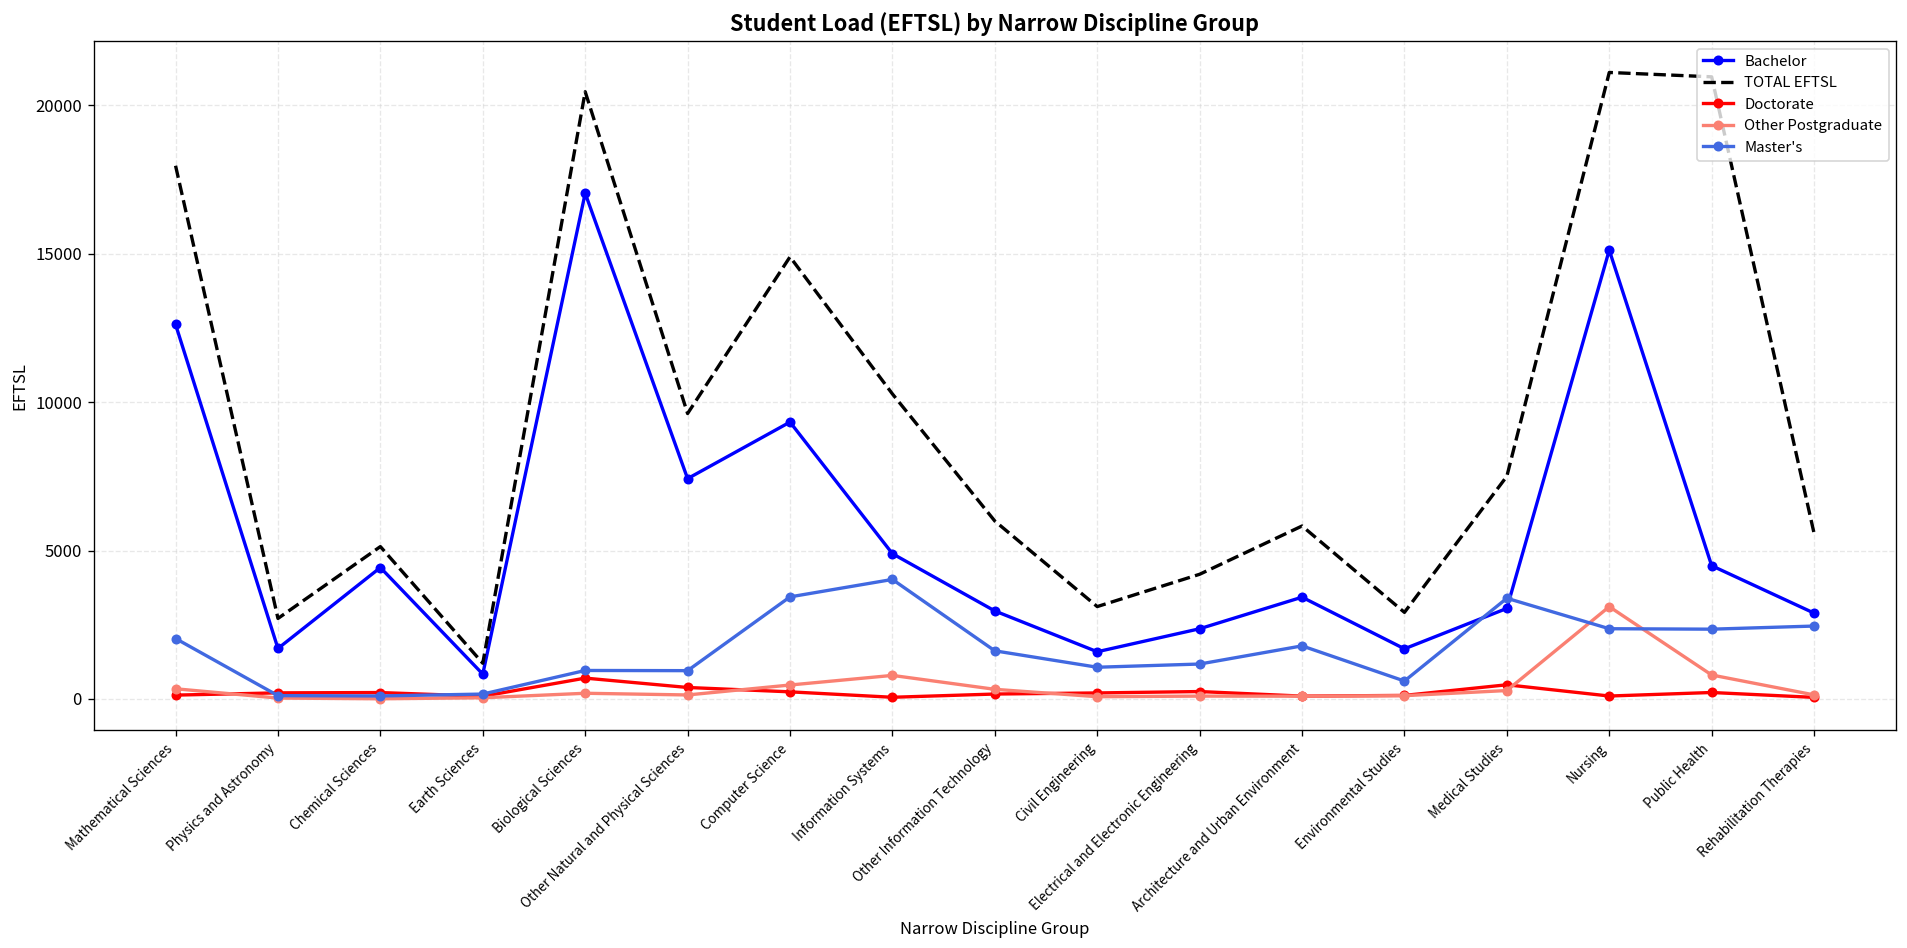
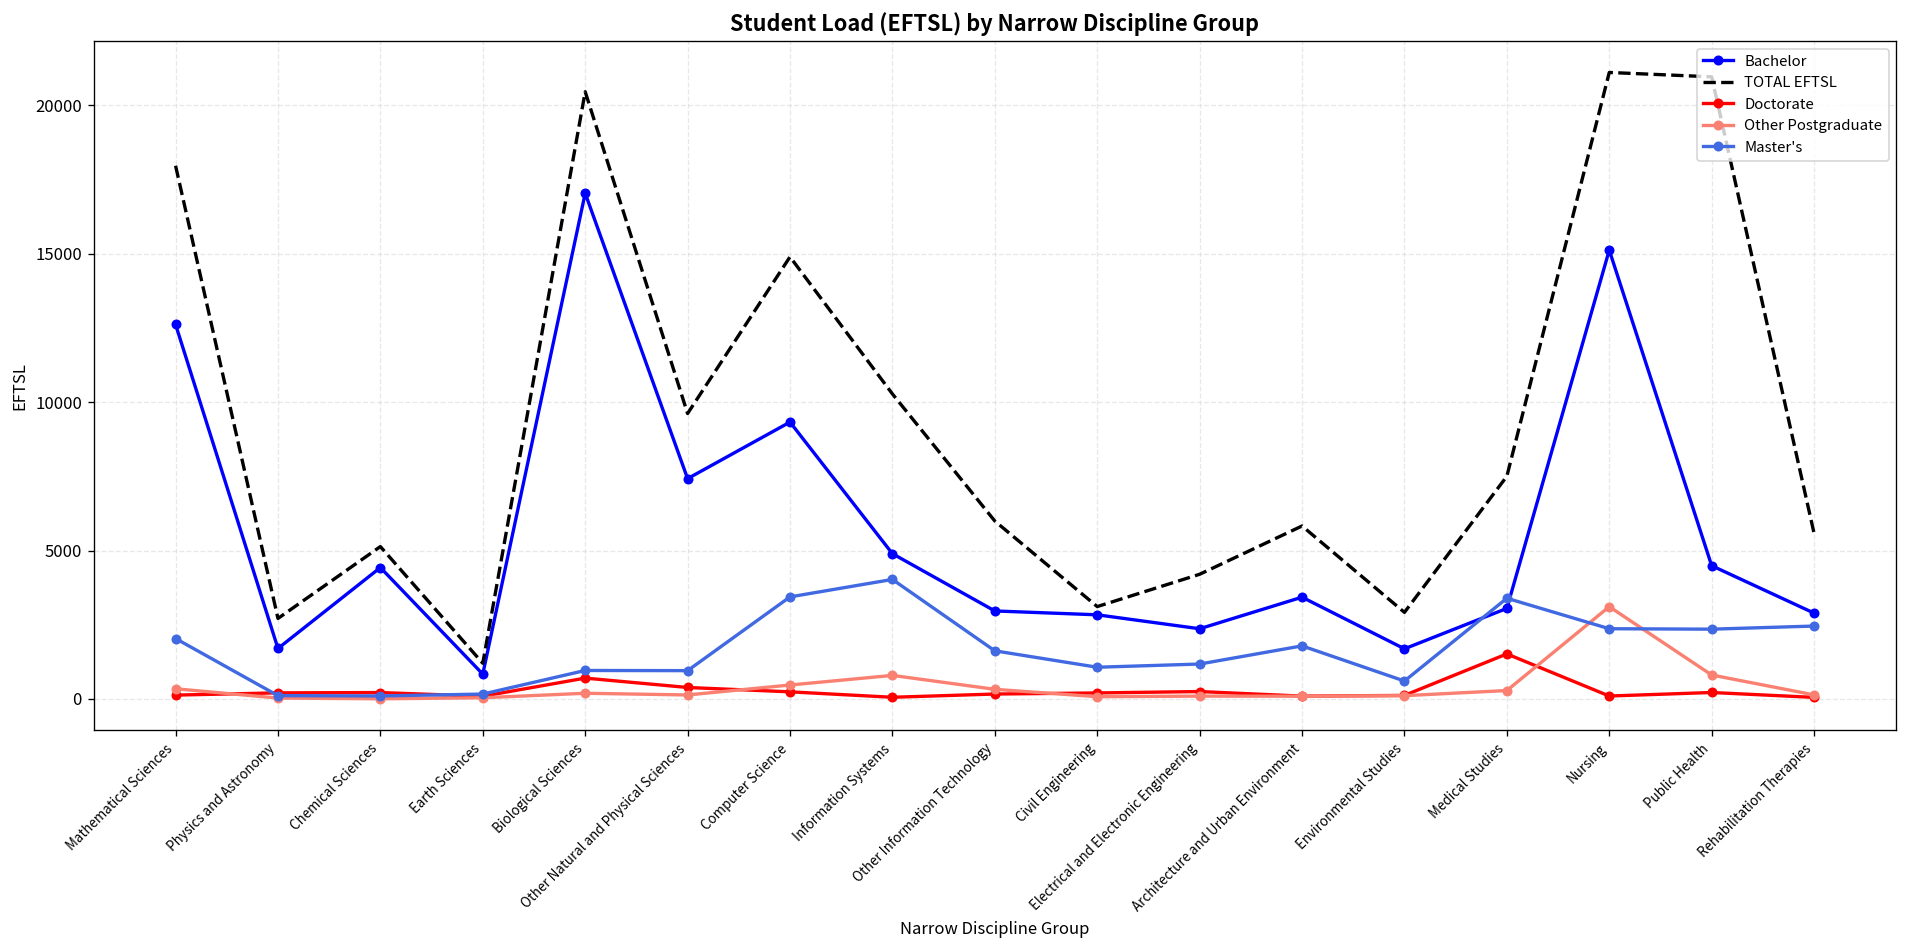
  {
    "Bachelor": {
      "Mathematical Sciences": 12600,
      "Physics and Astronomy": 1700,
      "Chemical Sciences": 4400,
      "Earth Sciences": 800,
      "Biological Sciences": 17000,
      "Other Natural and Physical Sciences": 7400,
      "Computer Science": 9300,
      "Information Systems": 4900,
      "Other Information Technology": 3000,
-     "Civil Engineering": 1600,
+     "Civil Engineering": 2800,
      "Electrical and Electronic Engineering": 2400,
      "Architecture and Urban Environment": 3400,
      "Environmental Studies": 1700,
      "Medical Studies": 3000,
      "Nursing": 15100,
      "Public Health": 4500,
      "Rehabilitation Therapies": 2900
    },
    "TOTAL EFTSL": {
      "Mathematical Sciences": 18000,
      "Physics and Astronomy": 2700,
      "Chemical Sciences": 5100,
      "Earth Sciences": 1200,
      "Biological Sciences": 20500,
      "Other Natural and Physical Sciences": 9600,
      "Computer Science": 14900,
      "Information Systems": 10300,
      "Other Information Technology": 6000,
      "Civil Engineering": 3100,
      "Electrical and Electronic Engineering": 4200,
      "Architecture and Urban Environment": 5800,
      "Environmental Studies": 2900,
      "Medical Studies": 7500,
      "Nursing": 21100,
      "Rehabilitation Therapies": 5600
    },
    "Doctorate": {
      "Mathematical Sciences": 100,
      "Chemical Sciences": 200,
      "Biological Sciences": 700,
      "Other Natural and Physical Sciences": 400,
      "Computer Science": 200,
      "Information Systems": 100,
      "Other Information Technology": 200,
      "Civil Engineering": 200,
      "Electrical and Electronic Engineering": 200,
-     "Medical Studies": 500,
+     "Medical Studies": 1500,
      "Nursing": 100,
      "Public Health": 200
    },
    "Other Postgraduate": {
      "Mathematical Sciences": 300,
      "Biological Sciences": 200,
      "Other Natural and Physical Sciences": 100,
      "Computer Science": 500,
      "Information Systems": 800,
      "Other Information Technology": 300,
      "Civil Engineering": 100,
      "Electrical and Electronic Engineering": 100,
      "Medical Studies": 300,
      "Nursing": 3100,
      "Public Health": 800
    },
    "Master's": {
      "Mathematical Sciences": 2000,
      "Biological Sciences": 1000,
      "Other Natural and Physical Sciences": 1000,
      "Computer Science": 3400,
      "Information Systems": 4000,
      "Other Information Technology": 1600,
      "Civil Engineering": 1100,
      "Electrical and Electronic Engineering": 1200,
      "Architecture and Urban Environment": 1800,
      "Environmental Studies": 600,
      "Medical Studies": 3400,
      "Nursing": 2400,
      "Public Health": 2300,
      "Rehabilitation Therapies": 2500
    }
  }
